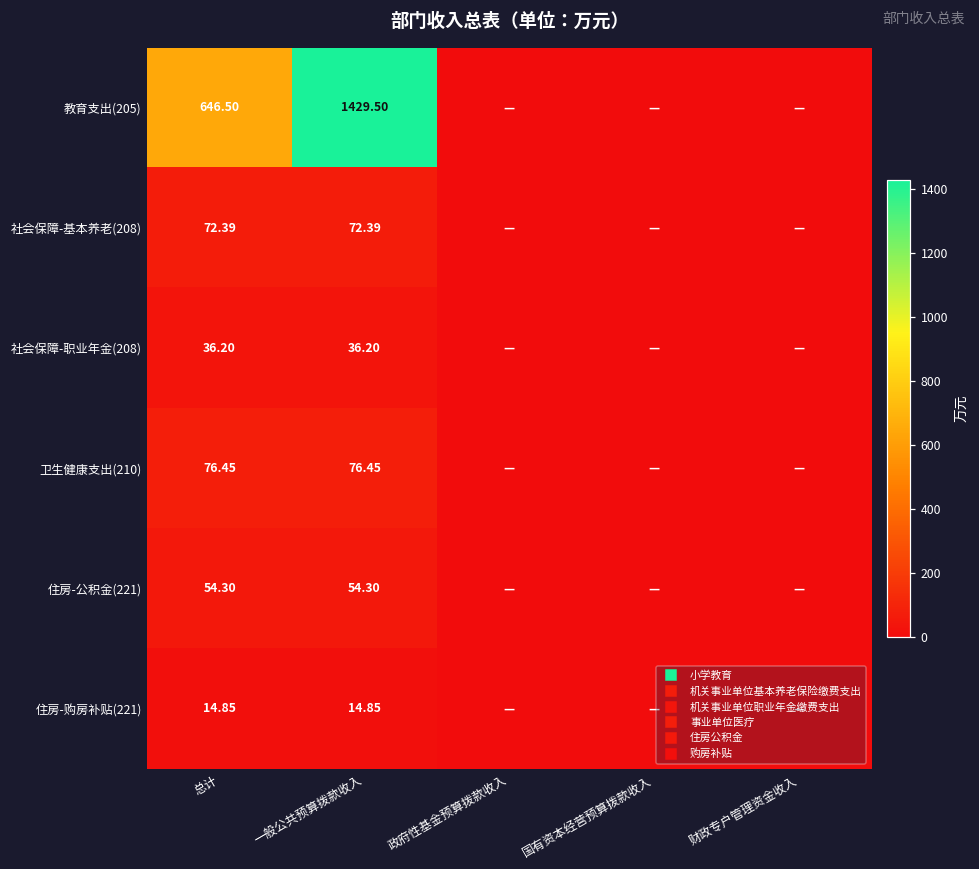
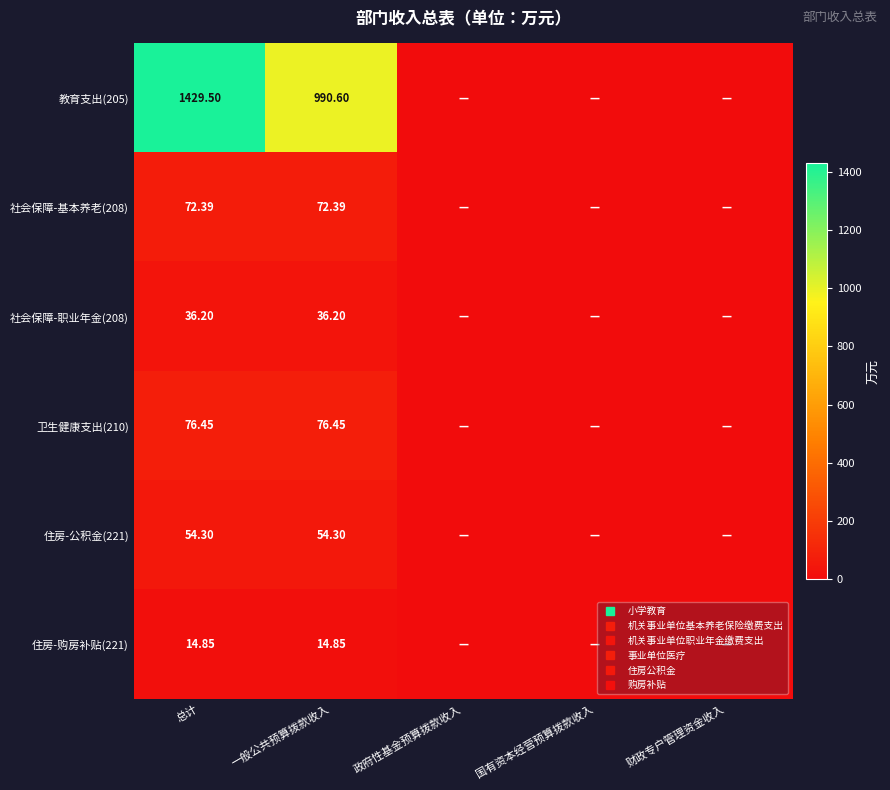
  {
    "教育支出(205)": {
-     "总计": 646.50,
-     "一般公共预算拨款收入": 1429.50
+     "总计": 1429.50,
+     "一般公共预算拨款收入": 990.60
    },
    "社会保障-基本养老(208)": {
      "总计": 72.39,
      "一般公共预算拨款收入": 72.39
    },
    "社会保障-职业年金(208)": {
      "总计": 36.20,
      "一般公共预算拨款收入": 36.20
    },
    "卫生健康支出(210)": {
      "总计": 76.45,
      "一般公共预算拨款收入": 76.45
    },
    "住房-公积金(221)": {
      "总计": 54.30,
      "一般公共预算拨款收入": 54.30
    },
    "住房-购房补贴(221)": {
      "总计": 14.85,
      "一般公共预算拨款收入": 14.85
    }
  }
